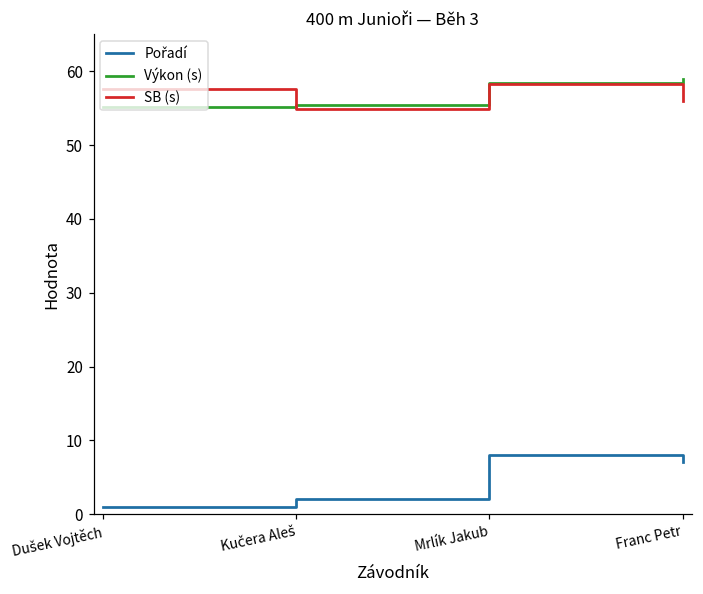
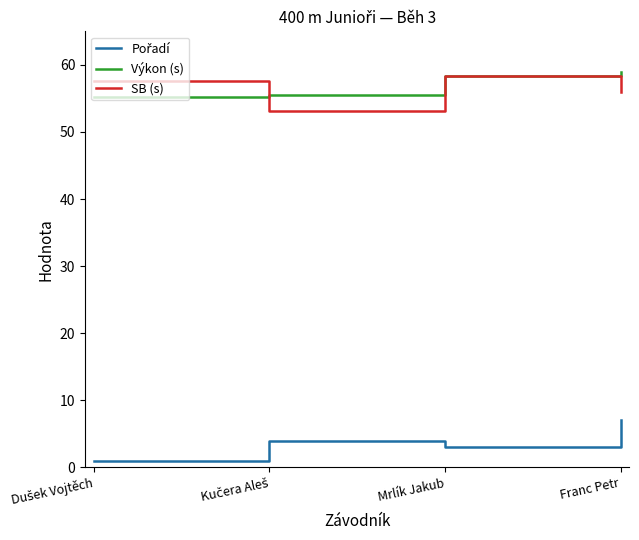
  {
    "Pořadí": {
      "Dušek Vojtěch": 1,
-     "Kučera Aleš": 2,
-     "Mrlík Jakub": 8,
+     "Kučera Aleš": 4,
+     "Mrlík Jakub": 3,
      "Franc Petr": 7
    },
    "Výkon (s)": {
      "Kučera Aleš": 55,
      "Franc Petr": 59
    },
    "SB (s)": {
-     "Kučera Aleš": 55,
+     "Kučera Aleš": 53,
      "Franc Petr": 56
    }
  }
